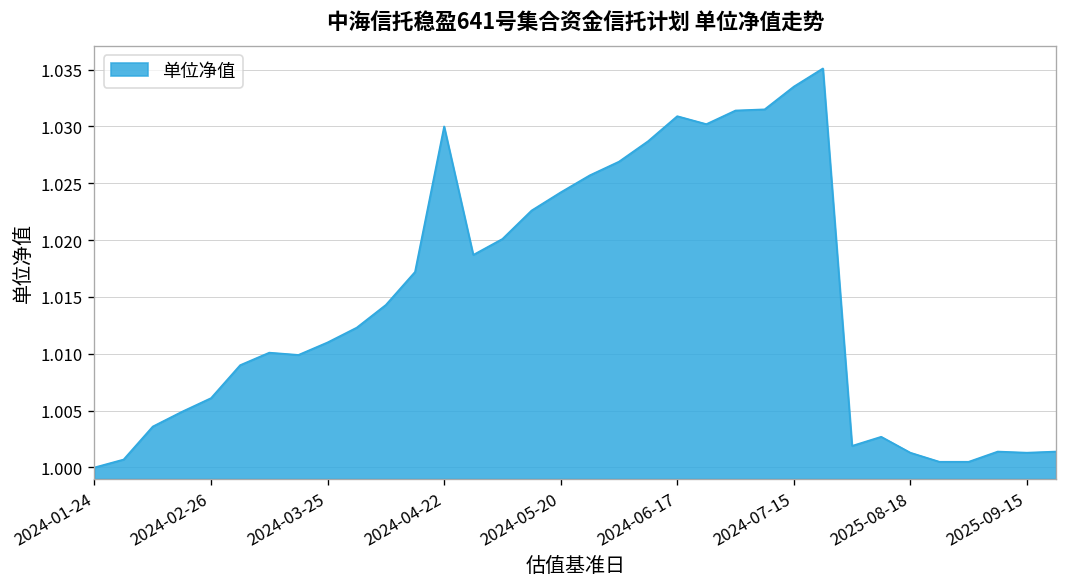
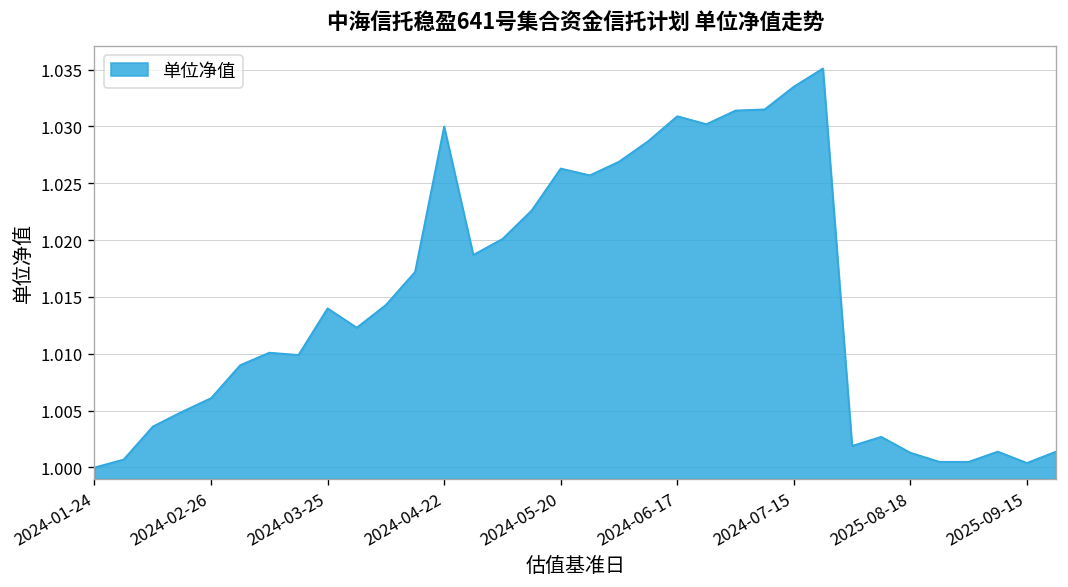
  {
    "2024-01-24": 1.000,
    "2024-02-26": 1.006,
-   "2024-03-25": 1.011,
+   "2024-03-25": 1.014,
    "2024-04-22": 1.030,
-   "2024-05-20": 1.024,
+   "2024-05-20": 1.026,
    "2024-06-17": 1.031,
    "2024-07-15": 1.034,
    "2025-08-18": 1.001,
-   "2025-09-15": 1.001
+   "2025-09-15": 1.000
  }
